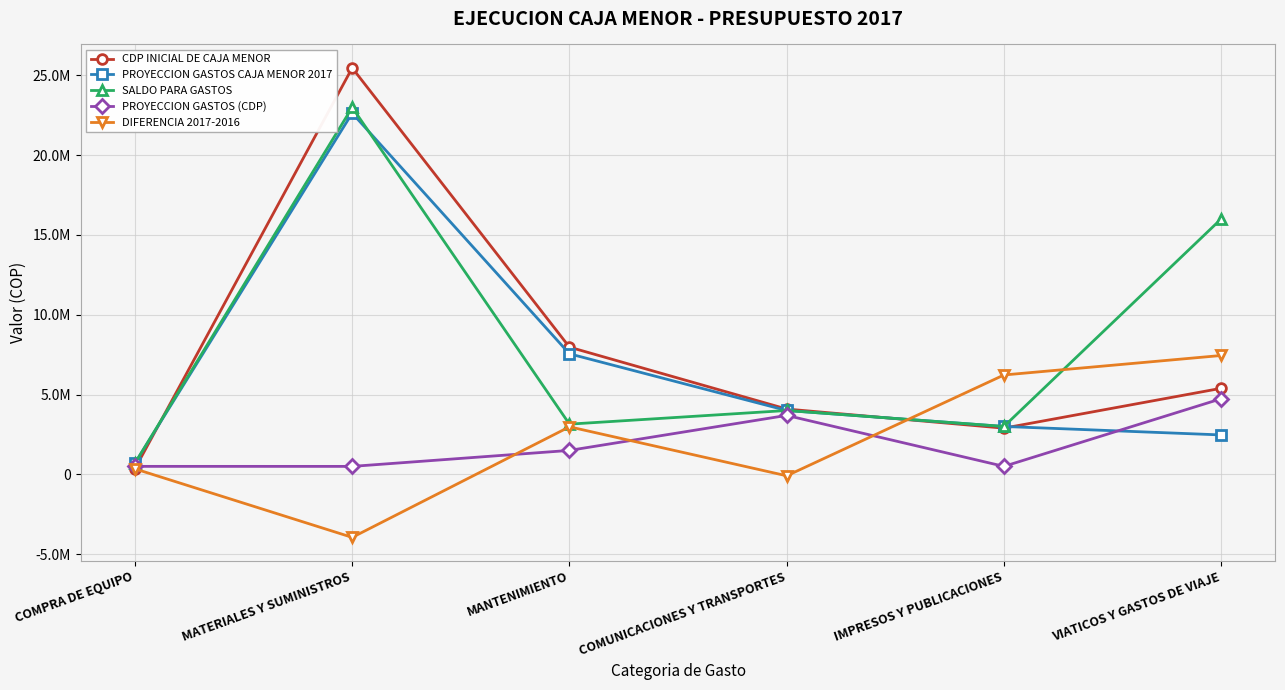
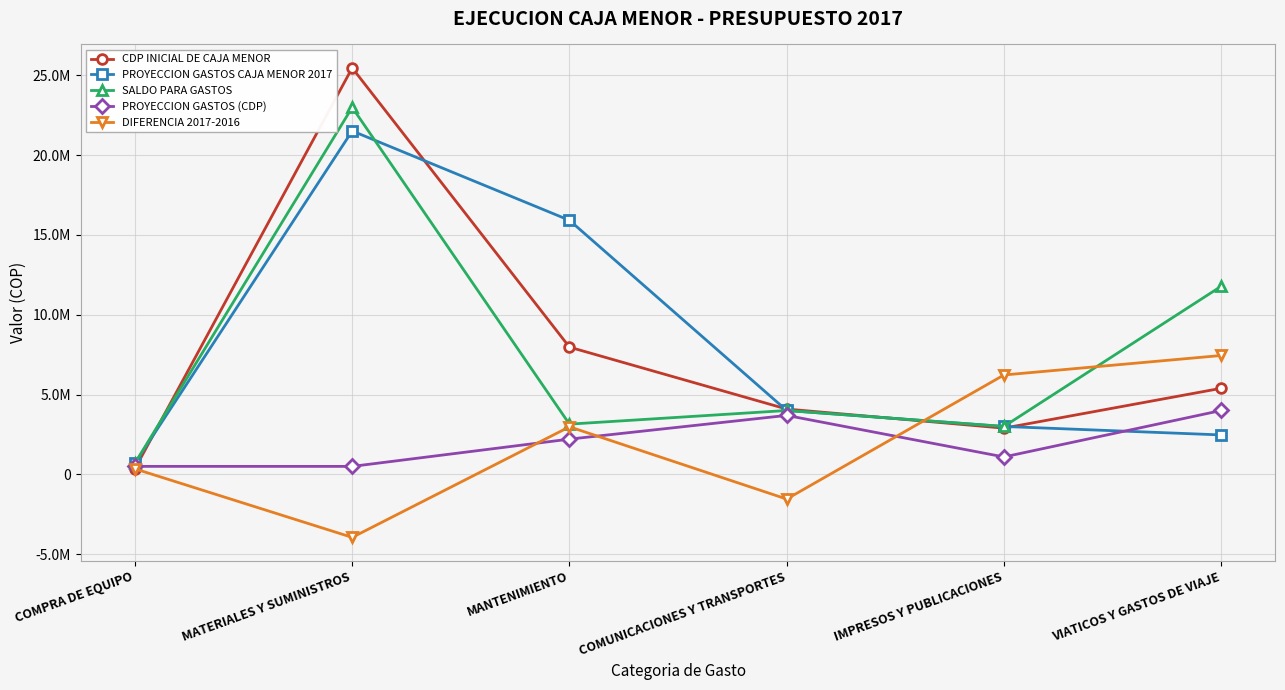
  {
    "CDP INICIAL DE CAJA MENOR": {
      "MATERIALES Y SUMINISTROS": 25500000,
      "MANTENIMIENTO": 8000000,
      "VIATICOS Y GASTOS DE VIAJE": 5400000
    },
    "PROYECCION GASTOS CAJA MENOR 2017": {
-     "MATERIALES Y SUMINISTROS": 22600000,
-     "MANTENIMIENTO": 7600000,
+     "MATERIALES Y SUMINISTROS": 21500000,
+     "MANTENIMIENTO": 15900000,
      "VIATICOS Y GASTOS DE VIAJE": 2500000
    },
    "SALDO PARA GASTOS": {
      "MATERIALES Y SUMINISTROS": 23000000,
      "MANTENIMIENTO": 3100000,
-     "VIATICOS Y GASTOS DE VIAJE": 16000000
+     "VIATICOS Y GASTOS DE VIAJE": 11800000
    },
    "PROYECCION GASTOS (CDP)": {
      "MATERIALES Y SUMINISTROS": 500000,
-     "MANTENIMIENTO": 1500000,
+     "MANTENIMIENTO": 2200000,
      "COMUNICACIONES Y TRANSPORTES": 3700000,
-     "IMPRESOS Y PUBLICACIONES": 500000,
-     "VIATICOS Y GASTOS DE VIAJE": 4700000
+     "IMPRESOS Y PUBLICACIONES": 1100000,
+     "VIATICOS Y GASTOS DE VIAJE": 4000000
    },
    "DIFERENCIA 2017-2016": {
      "MATERIALES Y SUMINISTROS": -3900000,
      "MANTENIMIENTO": 3000000,
-     "COMUNICACIONES Y TRANSPORTES": -100000,
+     "COMUNICACIONES Y TRANSPORTES": -1500000,
      "IMPRESOS Y PUBLICACIONES": 6200000,
      "VIATICOS Y GASTOS DE VIAJE": 7400000
    }
  }
